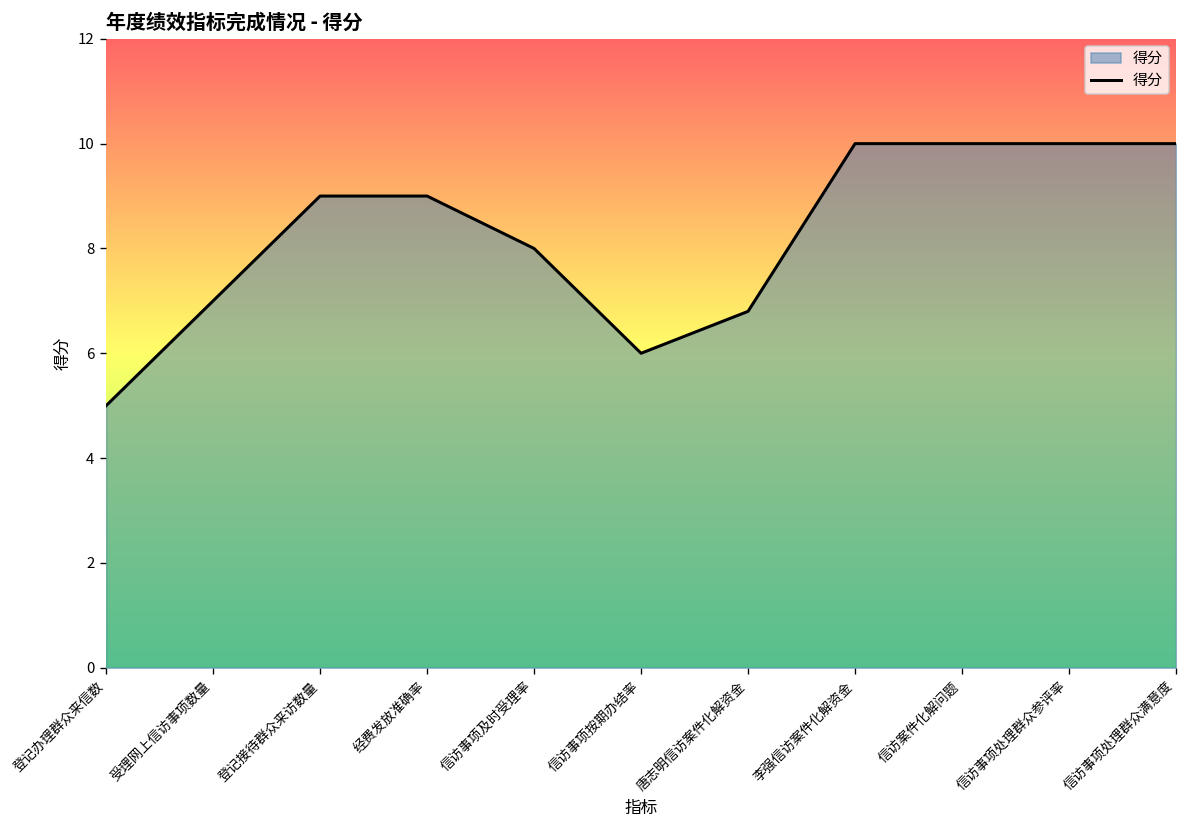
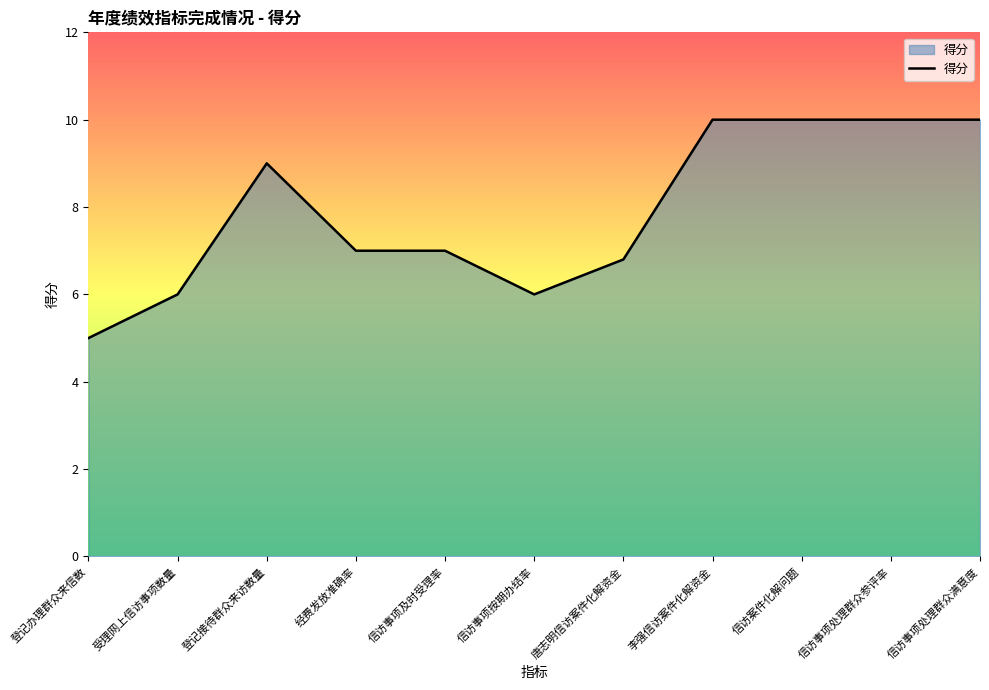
  {
    "登记办理群众来信数": 5,
-   "受理网上信访事项数量": 7,
+   "受理网上信访事项数量": 6,
    "登记接待群众来访数量": 9,
-   "经费发放准确率": 9,
-   "信访事项及时受理率": 8,
+   "经费发放准确率": 7,
+   "信访事项及时受理率": 7,
    "信访事项按期办结率": 6,
    "唐志明信访案件化解资金": 6.8,
    "李强信访案件化解资金": 10,
    "信访案件化解问题": 10,
    "信访事项处理群众参评率": 10,
    "信访事项处理群众满意度": 10
  }
